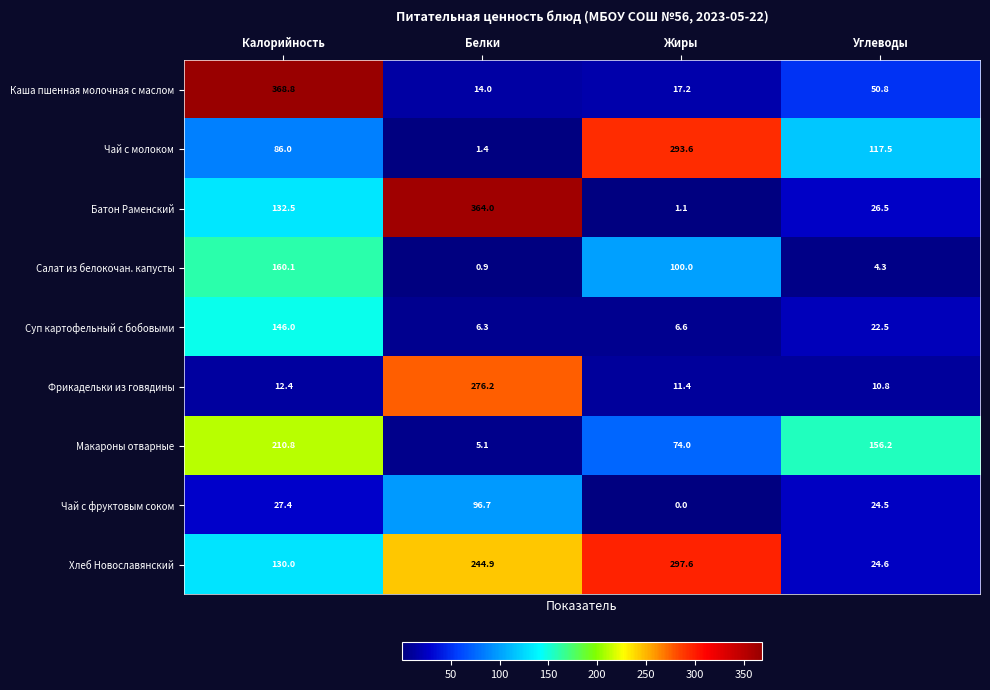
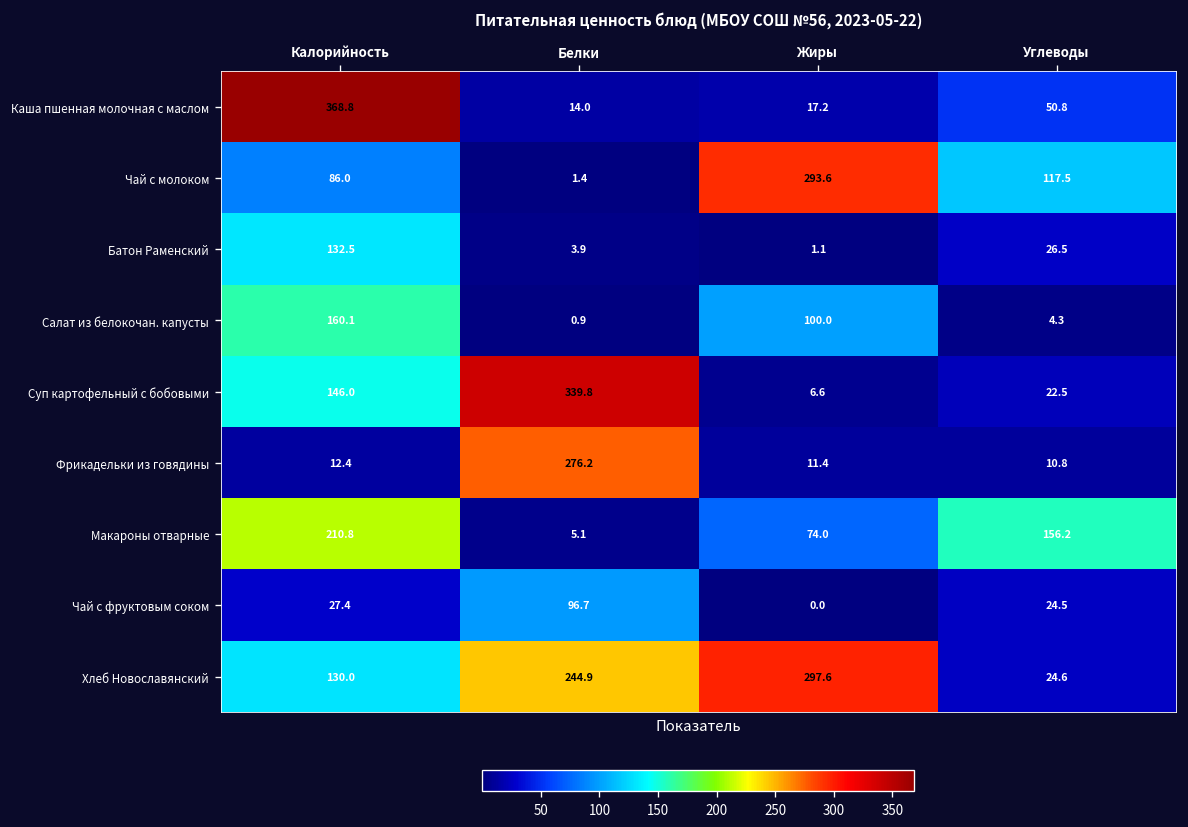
  {
    "Каша пшенная молочная с маслом": {
      "Калорийность": 368.8,
      "Белки": 14.0,
      "Жиры": 17.2,
      "Углеводы": 50.8
    },
    "Чай с молоком": {
      "Калорийность": 86.0,
      "Белки": 1.4,
      "Жиры": 293.6,
      "Углеводы": 117.5
    },
    "Батон Раменский": {
      "Калорийность": 132.5,
-     "Белки": 364.0,
+     "Белки": 3.9,
      "Жиры": 1.1,
      "Углеводы": 26.5
    },
    "Салат из белокочан. капусты": {
      "Калорийность": 160.1,
      "Белки": 0.9,
      "Жиры": 100.0,
      "Углеводы": 4.3
    },
    "Суп картофельный с бобовыми": {
      "Калорийность": 146.0,
-     "Белки": 6.3,
+     "Белки": 339.8,
      "Жиры": 6.6,
      "Углеводы": 22.5
    },
    "Фрикадельки из говядины": {
      "Калорийность": 12.4,
      "Белки": 276.2,
      "Жиры": 11.4,
      "Углеводы": 10.8
    },
    "Макароны отварные": {
      "Калорийность": 210.8,
      "Белки": 5.1,
      "Жиры": 74.0,
      "Углеводы": 156.2
    },
    "Чай с фруктовым соком": {
      "Калорийность": 27.4,
      "Белки": 96.7,
      "Жиры": 0.0,
      "Углеводы": 24.5
    },
    "Хлеб Новославянский": {
      "Калорийность": 130.0,
      "Белки": 244.9,
      "Жиры": 297.6,
      "Углеводы": 24.6
    }
  }
